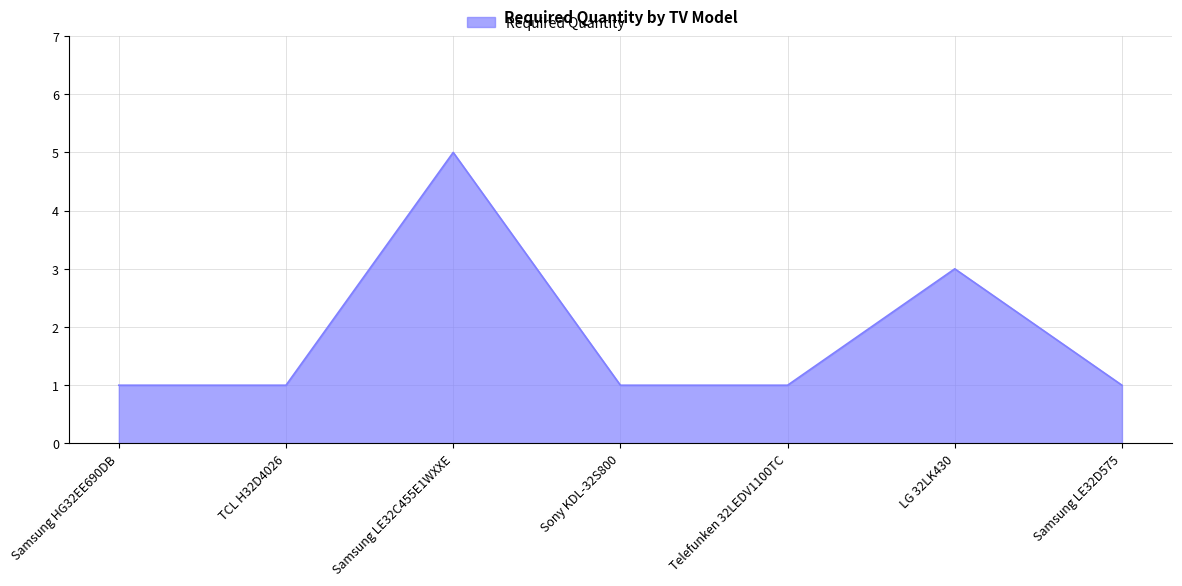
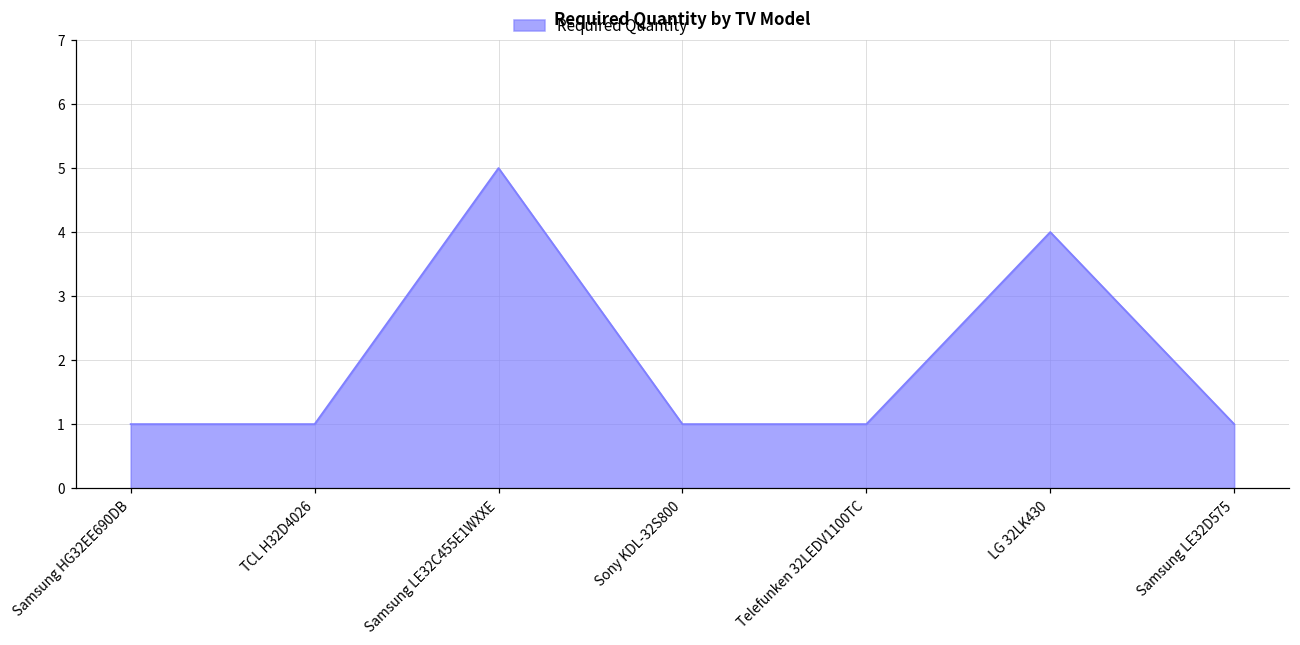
  {
    "Samsung HG32EE690DB": 1,
    "TCL H32D4026": 1,
    "Samsung LE32C455E1WXXE": 5,
    "Sony KDL-32S800": 1,
    "Telefunken 32LEDV1100TC": 1,
-   "LG 32LK430": 3,
+   "LG 32LK430": 4,
    "Samsung LE32D575": 1
  }
